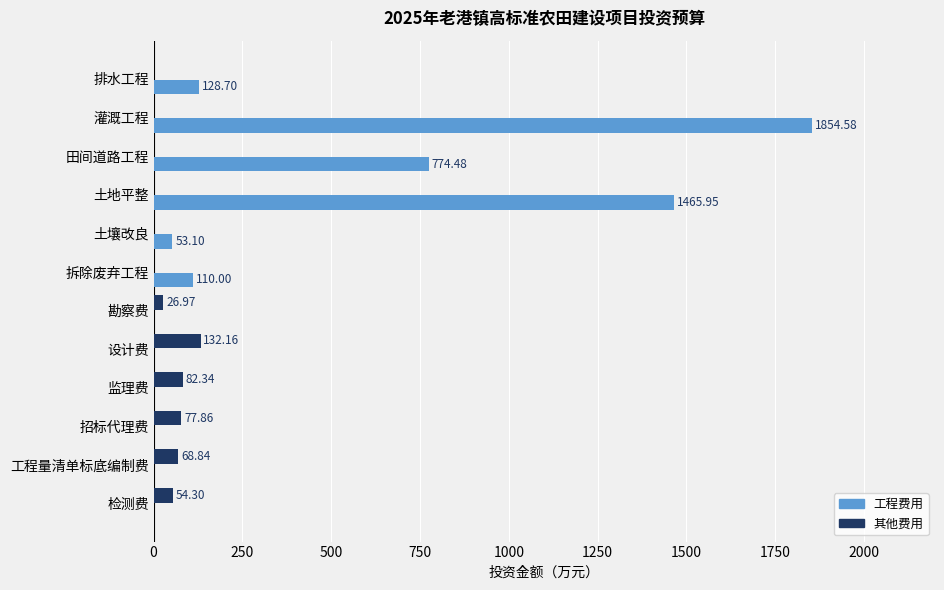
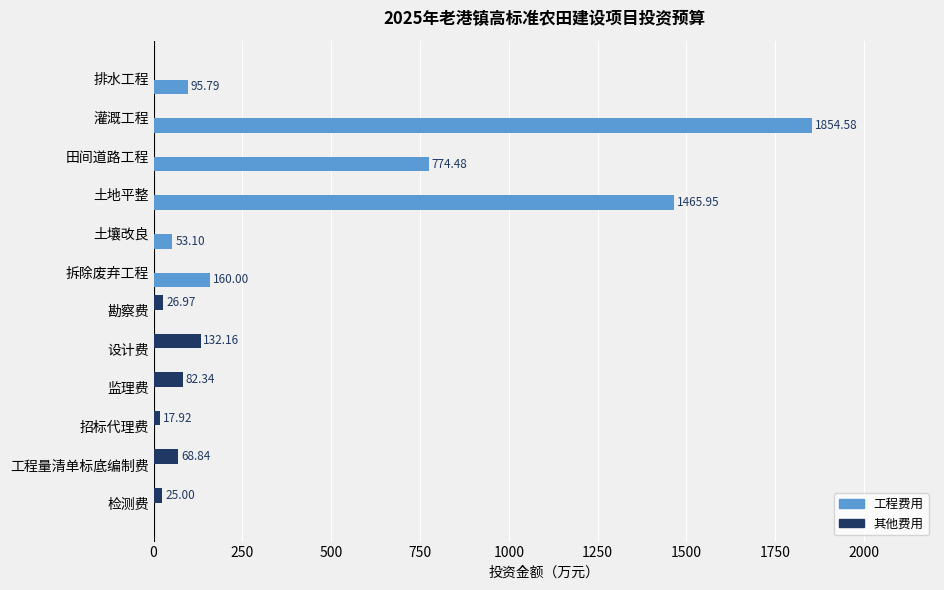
  {
    "工程费用": {
-     "排水工程": 128.70,
+     "排水工程": 95.79,
      "灌溉工程": 1854.58,
      "田间道路工程": 774.48,
      "土地平整": 1465.95,
      "土壤改良": 53.10,
-     "拆除废弃工程": 110.00
+     "拆除废弃工程": 160.00
    },
    "其他费用": {
      "勘察费": 26.97,
      "设计费": 132.16,
      "监理费": 82.34,
-     "招标代理费": 77.86,
+     "招标代理费": 17.92,
      "工程量清单标底编制费": 68.84,
-     "检测费": 54.30
+     "检测费": 25.00
    }
  }
